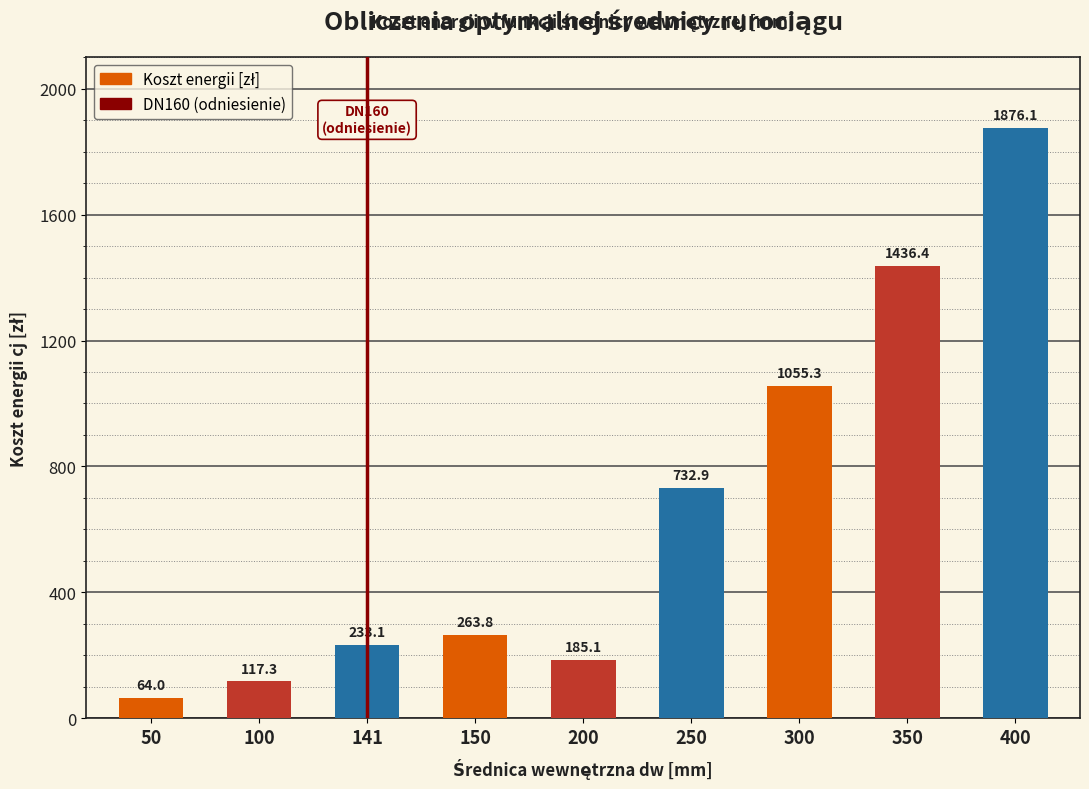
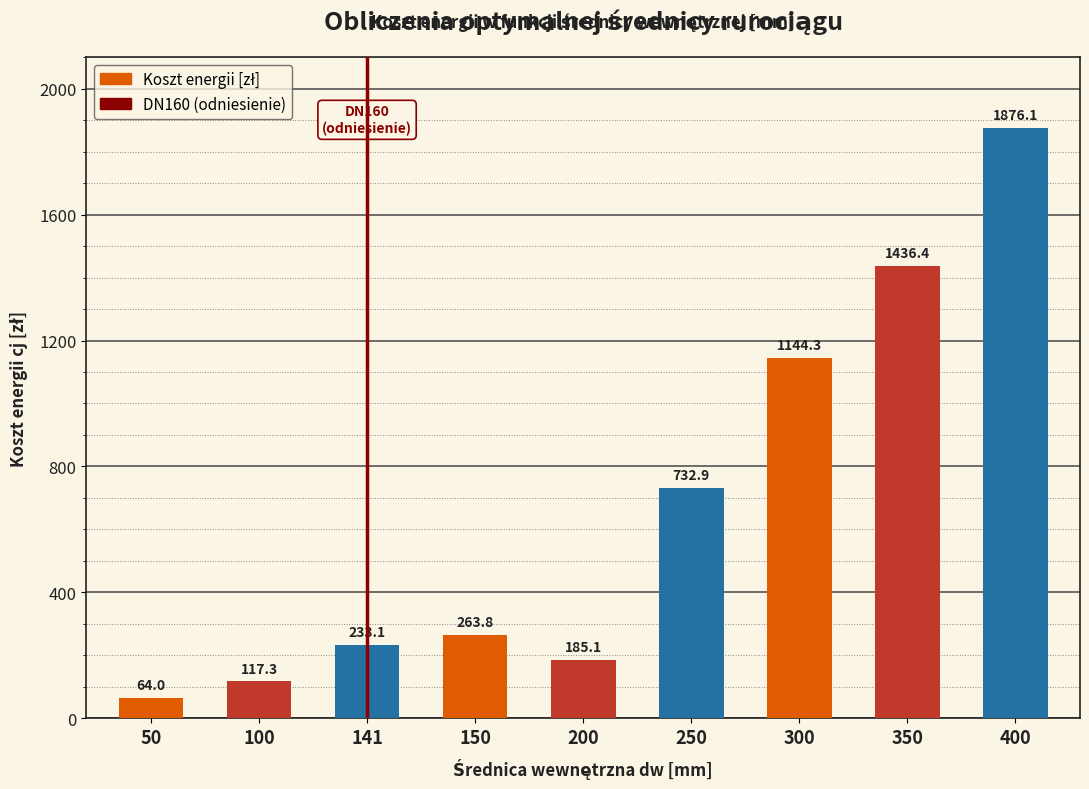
  {
    "50": 64.0,
    "100": 117.3,
    "141": 233.1,
    "150": 263.8,
    "200": 185.1,
    "250": 732.9,
-   "300": 1055.3,
+   "300": 1144.3,
    "350": 1436.4,
    "400": 1876.1
  }
